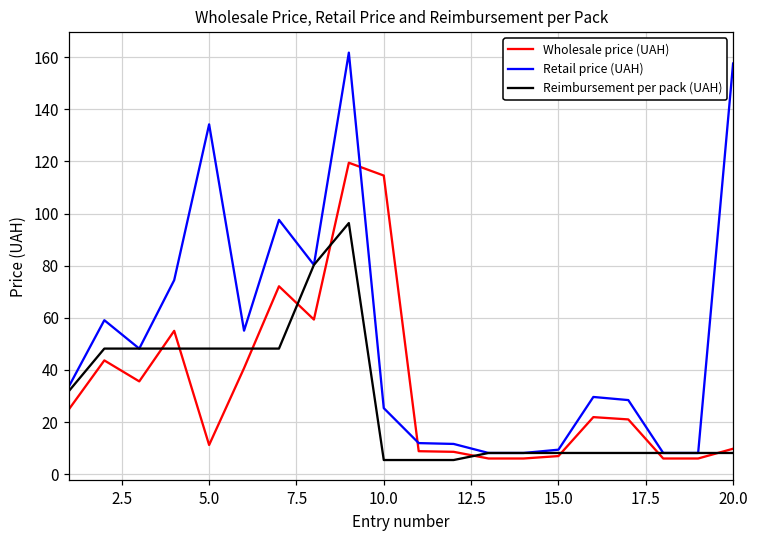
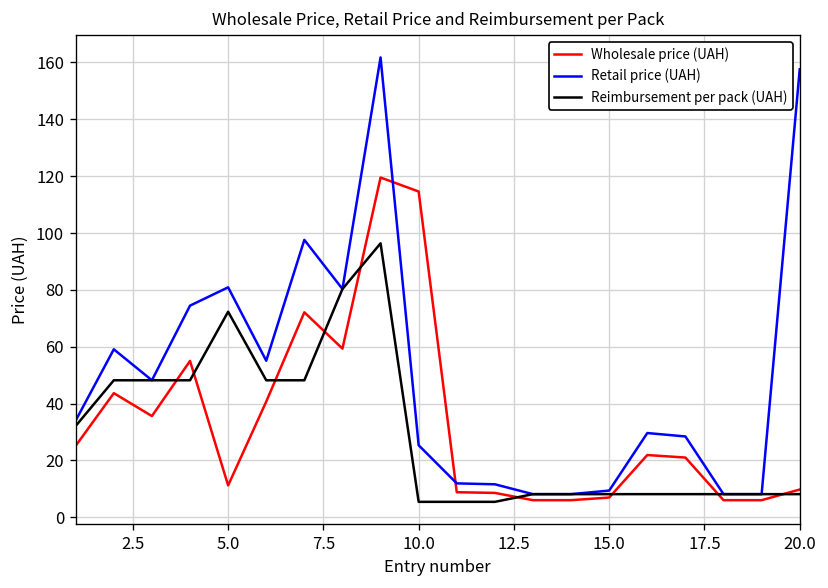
  {
    "Wholesale price (UAH)": {
      "5.0": 11,
      "10.0": 115,
      "15.0": 7,
      "20.0": 10
    },
    "Retail price (UAH)": {
-     "5.0": 134,
+     "5.0": 81,
      "10.0": 25,
      "15.0": 9,
      "20.0": 158
    },
    "Reimbursement per pack (UAH)": {
-     "5.0": 48,
+     "5.0": 72,
      "10.0": 5,
      "15.0": 8,
      "20.0": 8
    }
  }
